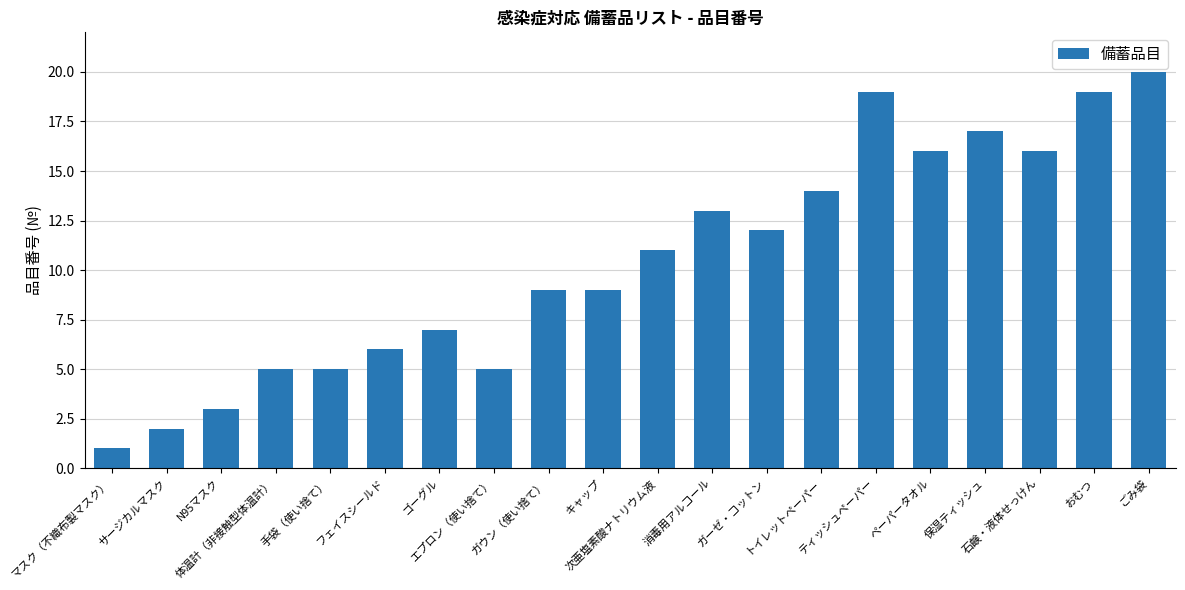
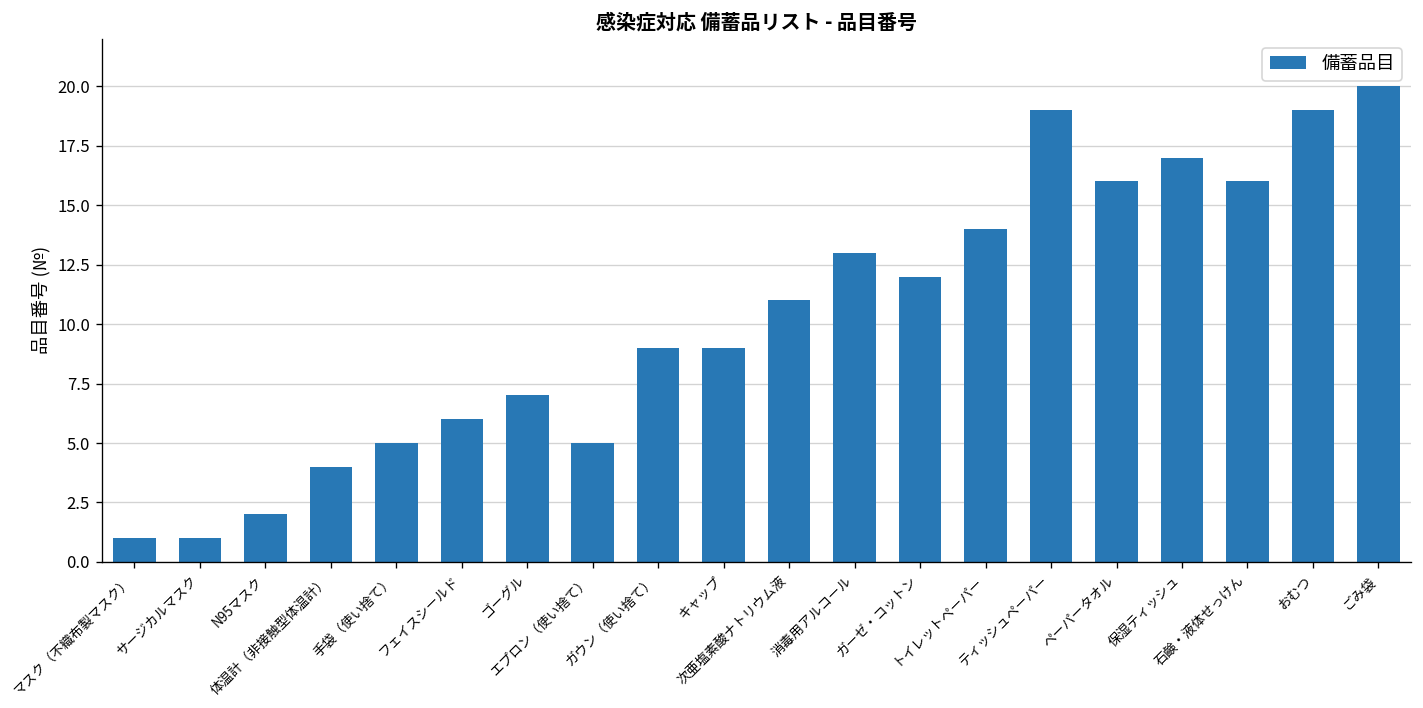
  {
    "マスク（不織布製マスク）": 1,
-   "サージカルマスク": 2,
-   "N95マスク": 3,
-   "体温計（非接触型体温計）": 5,
+   "サージカルマスク": 1,
+   "N95マスク": 2,
+   "体温計（非接触型体温計）": 4,
    "手袋（使い捨て）": 5,
    "フェイスシールド": 6,
    "ゴーグル": 7,
    "エプロン（使い捨て）": 5,
    "ガウン（使い捨て）": 9,
    "キャップ": 9,
    "次亜塩素酸ナトリウム液": 11,
    "消毒用アルコール": 13,
    "ガーゼ・コットン": 12,
    "トイレットペーパー": 14,
    "ティッシュペーパー": 19,
    "ペーパータオル": 16,
    "保湿ティッシュ": 17,
    "石鹸・液体せっけん": 16,
    "おむつ": 19,
    "ごみ袋": 20
  }
